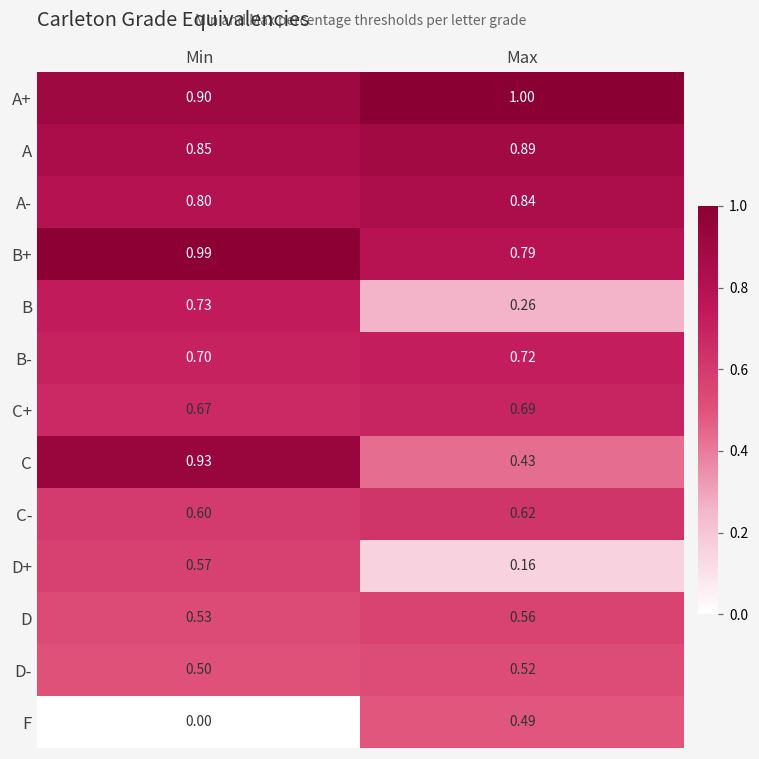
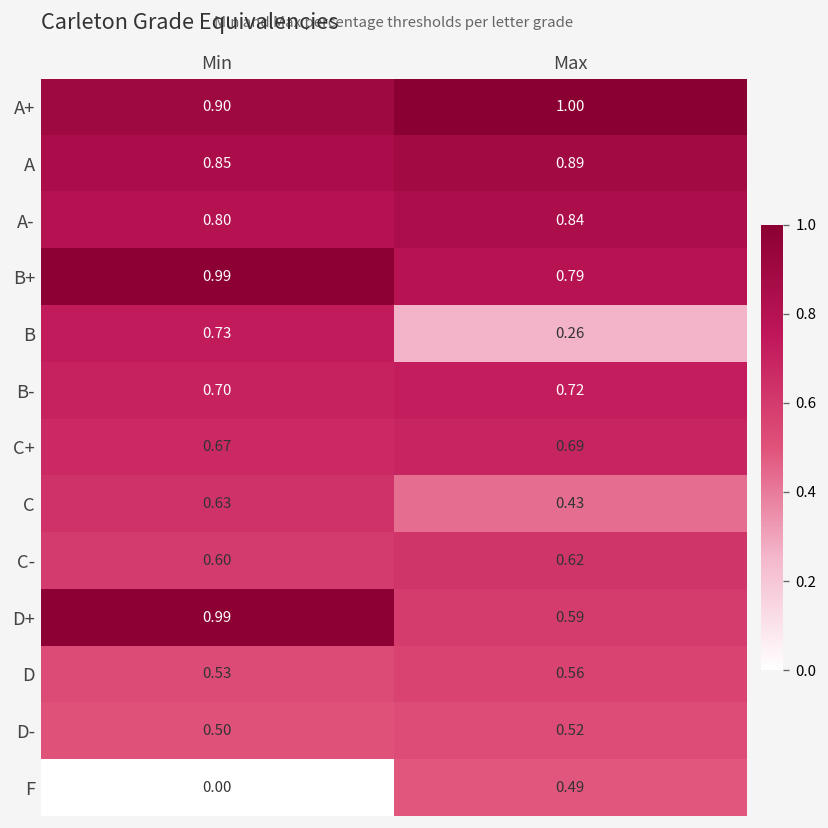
  {
    "A+": {
      "Min": 0.90,
      "Max": 1.00
    },
    "A": {
      "Min": 0.85,
      "Max": 0.89
    },
    "A-": {
      "Min": 0.80,
      "Max": 0.84
    },
    "B+": {
      "Min": 0.99,
      "Max": 0.79
    },
    "B": {
      "Min": 0.73,
      "Max": 0.26
    },
    "B-": {
      "Min": 0.70,
      "Max": 0.72
    },
    "C+": {
      "Min": 0.67,
      "Max": 0.69
    },
    "C": {
-     "Min": 0.93,
+     "Min": 0.63,
      "Max": 0.43
    },
    "C-": {
      "Min": 0.60,
      "Max": 0.62
    },
    "D+": {
-     "Min": 0.57,
-     "Max": 0.16
+     "Min": 0.99,
+     "Max": 0.59
    },
    "D": {
      "Min": 0.53,
      "Max": 0.56
    },
    "D-": {
      "Min": 0.50,
      "Max": 0.52
    },
    "F": {
      "Min": 0.00,
      "Max": 0.49
    }
  }
